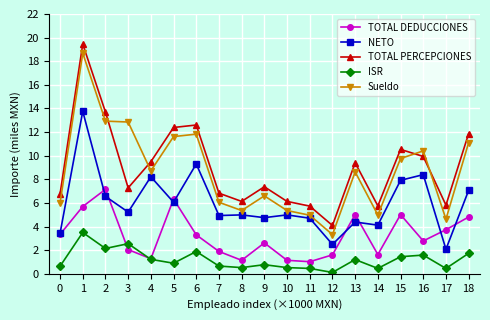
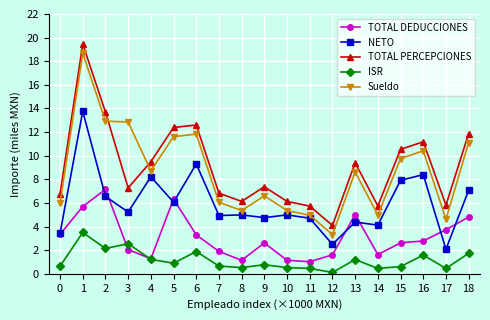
  {
    "TOTAL DEDUCCIONES": {
      "1": 5.7,
      "2": 7.1,
      "3": 2.0,
      "5": 6.3,
      "6": 3.3,
      "7": 1.9,
      "8": 1.1,
      "9": 2.6,
      "10": 1.1,
      "11": 1.0,
      "12": 1.6,
      "13": 5.0,
      "14": 1.6,
-     "15": 5.0,
+     "15": 2.6,
      "16": 2.8,
      "17": 3.7,
      "18": 4.8
    },
    "NETO": {
      "1": 13.8,
      "2": 6.6,
      "3": 5.2,
      "4": 8.2,
      "5": 6.1,
      "6": 9.3,
      "7": 4.9,
      "8": 5.0,
      "9": 4.8,
      "10": 5.0,
      "11": 4.7,
      "12": 2.5,
      "13": 4.4,
      "14": 4.1,
      "15": 7.9,
      "16": 8.4,
      "17": 2.1,
      "18": 7.1
    },
    "TOTAL PERCEPCIONES": {
      "0": 6.8,
      "1": 19.5,
      "2": 13.7,
      "3": 7.3,
      "4": 9.5,
      "5": 12.4,
      "6": 12.6,
      "7": 6.8,
      "8": 6.1,
      "9": 7.4,
      "10": 6.1,
      "11": 5.7,
      "12": 4.1,
      "13": 9.4,
      "14": 5.7,
      "15": 10.5,
-     "16": 9.9,
+     "16": 11.2,
      "17": 5.8,
      "18": 11.9
    },
    "ISR": {
      "0": 0.6,
      "1": 3.5,
      "2": 2.1,
      "3": 2.6,
      "5": 0.9,
      "6": 1.9,
      "7": 0.7,
      "8": 0.5,
      "9": 0.8,
      "10": 0.5,
      "11": 0.5,
      "12": 0.1,
      "13": 1.2,
      "14": 0.5,
-     "15": 1.4,
+     "15": 0.6,
      "16": 1.6,
      "17": 0.5,
      "18": 1.7
    },
    "Sueldo": {
      "0": 6.0,
      "1": 18.7,
      "2": 12.9,
      "3": 12.9,
      "4": 8.7,
      "5": 11.6,
      "6": 11.8,
      "7": 6.1,
      "8": 5.4,
      "9": 6.6,
      "10": 5.4,
      "11": 5.0,
      "12": 3.3,
      "13": 8.6,
      "14": 5.0,
      "15": 9.8,
      "16": 10.4,
      "17": 4.6,
      "18": 11.1
    }
  }
